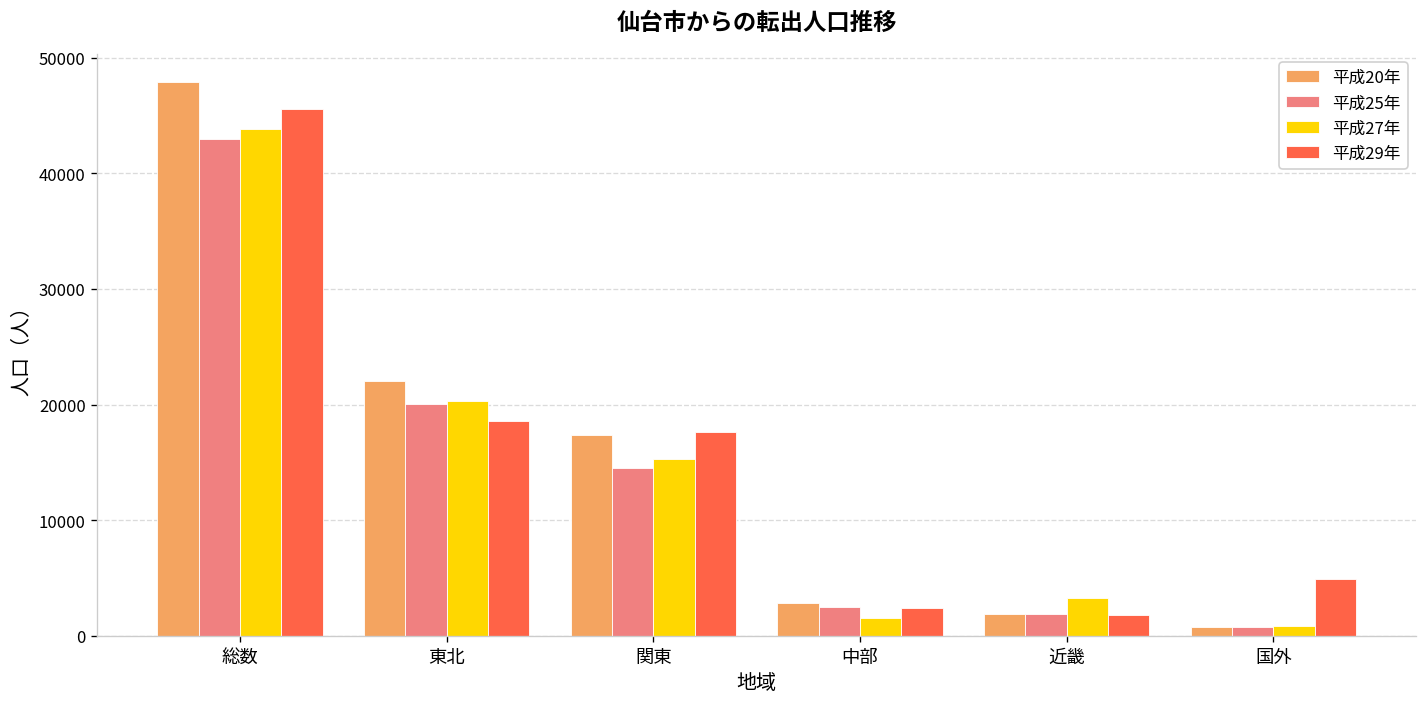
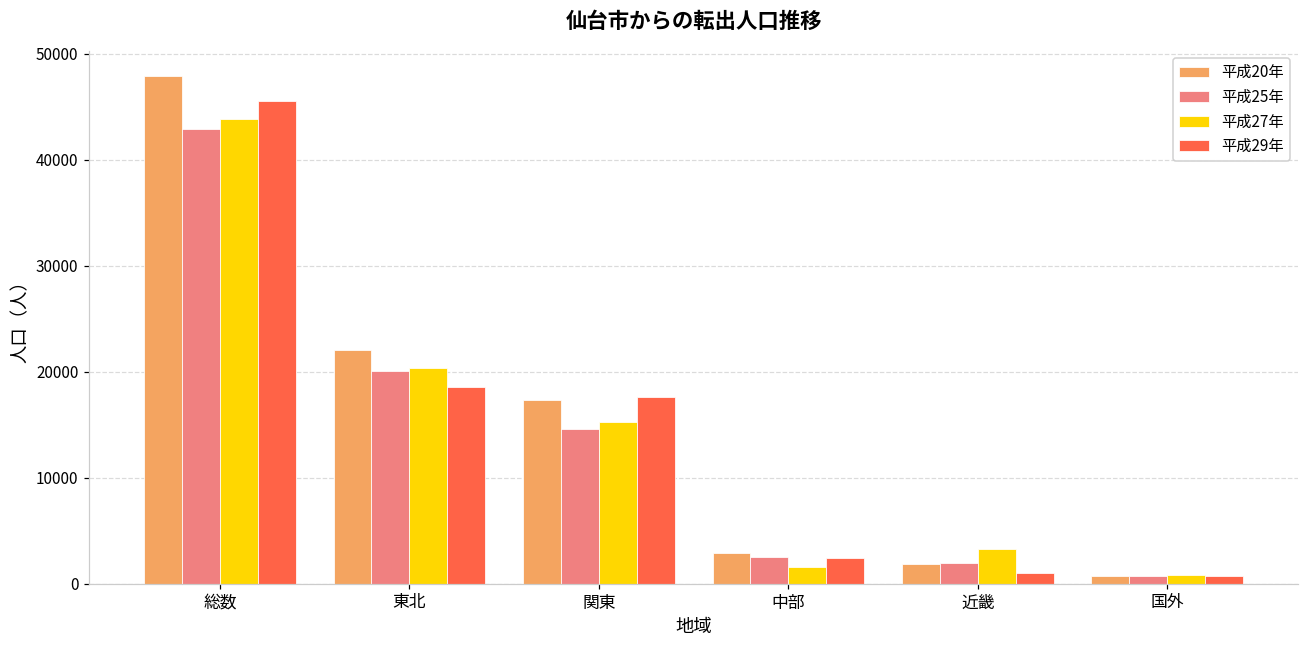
  {
    "平成27年": {
      "総数": 44000,
      "東北": 20000,
      "関東": 15000,
      "中部": 2000,
      "近畿": 3000,
      "国外": 1000
    },
    "平成29年": {
      "総数": 46000,
      "東北": 19000,
      "関東": 18000,
      "中部": 2000,
-     "近畿": 2000,
-     "国外": 5000
+     "近畿": 1000,
+     "国外": 1000
    }
  }
